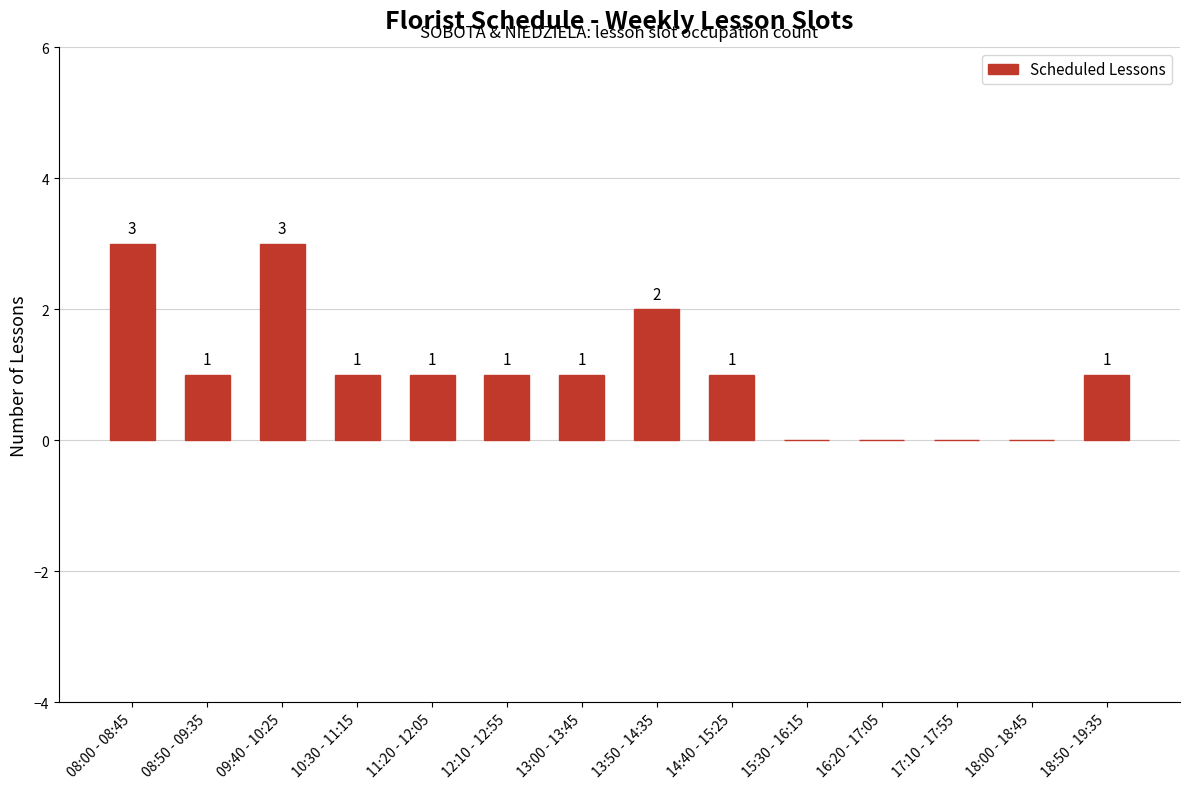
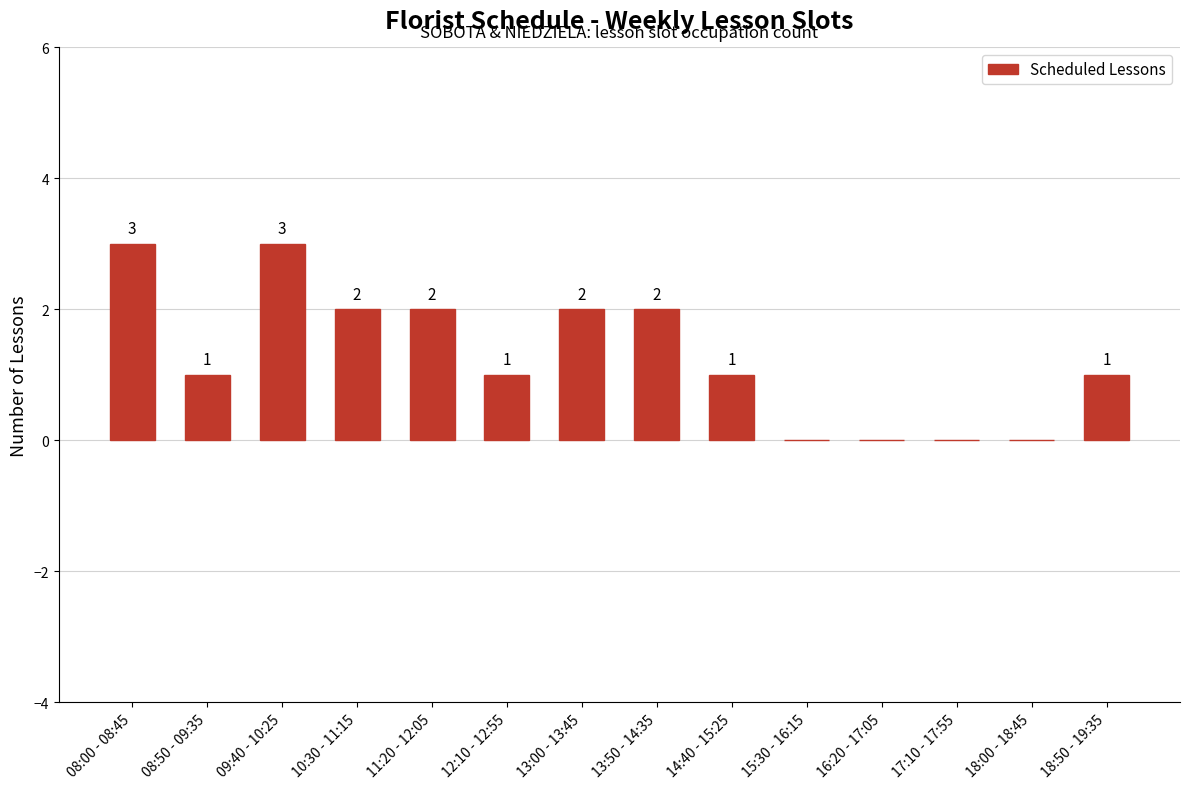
  {
    "08:00 - 08:45": 3,
    "08:50 - 09:35": 1,
    "09:40 - 10:25": 3,
-   "10:30 - 11:15": 1,
-   "11:20 - 12:05": 1,
+   "10:30 - 11:15": 2,
+   "11:20 - 12:05": 2,
    "12:10 - 12:55": 1,
-   "13:00 - 13:45": 1,
+   "13:00 - 13:45": 2,
    "13:50 - 14:35": 2,
    "14:40 - 15:25": 1,
    "18:50 - 19:35": 1
  }
